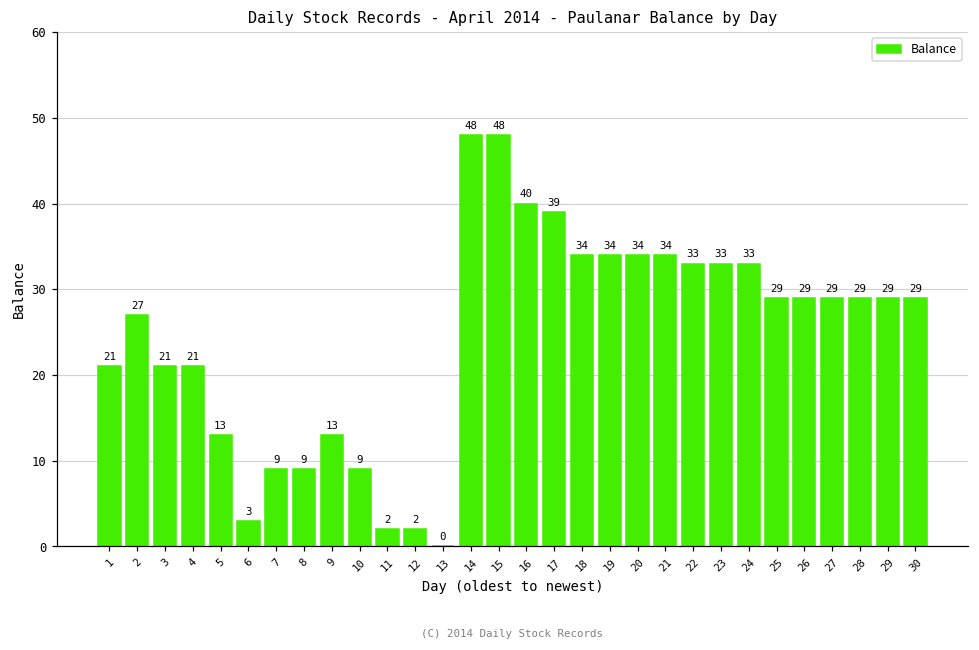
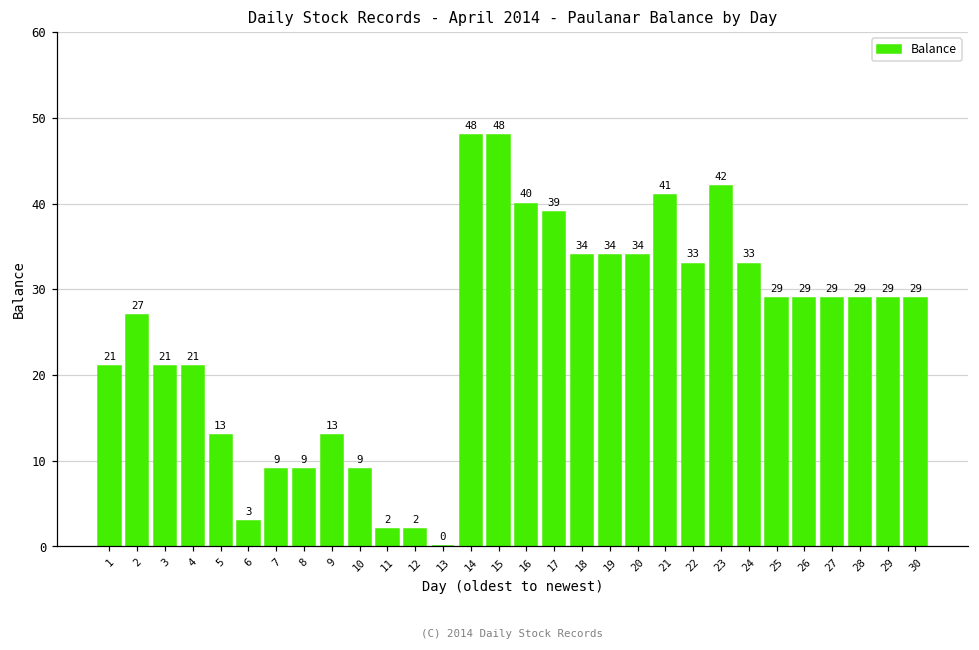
  {
    "1": 21,
    "2": 27,
    "3": 21,
    "4": 21,
    "5": 13,
    "6": 3,
    "7": 9,
    "8": 9,
    "9": 13,
    "10": 9,
    "11": 2,
    "12": 2,
    "13": 0,
    "14": 48,
    "15": 48,
    "16": 40,
    "17": 39,
    "18": 34,
    "19": 34,
    "20": 34,
-   "21": 34,
+   "21": 41,
    "22": 33,
-   "23": 33,
+   "23": 42,
    "24": 33,
    "25": 29,
    "26": 29,
    "27": 29,
    "28": 29,
    "29": 29,
    "30": 29
  }
